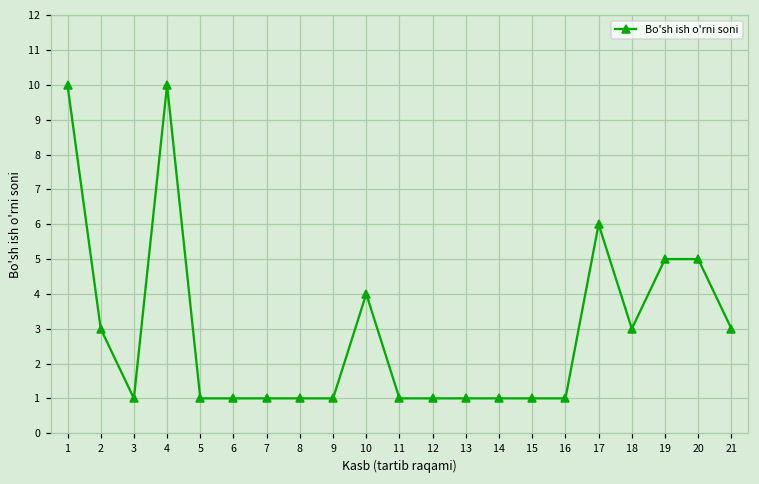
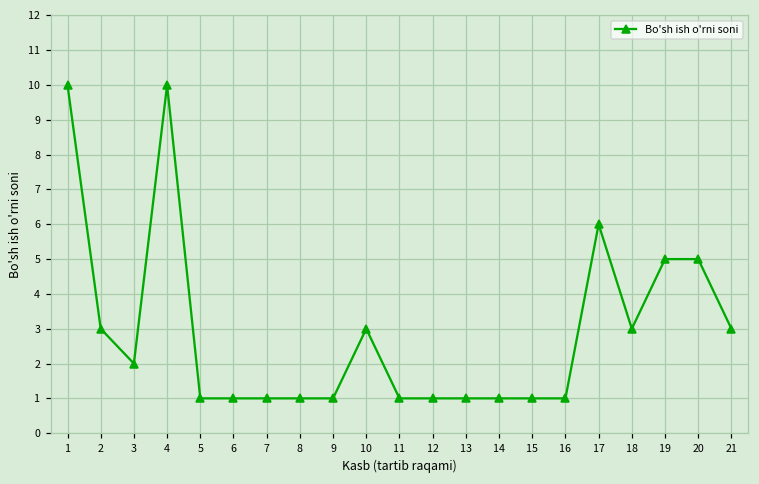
  {
    "1": 10,
    "2": 3,
-   "3": 1,
+   "3": 2,
    "4": 10,
    "5": 1,
    "6": 1,
    "7": 1,
    "8": 1,
    "9": 1,
-   "10": 4,
+   "10": 3,
    "11": 1,
    "12": 1,
    "13": 1,
    "14": 1,
    "15": 1,
    "16": 1,
    "17": 6,
    "18": 3,
    "19": 5,
    "20": 5,
    "21": 3
  }
